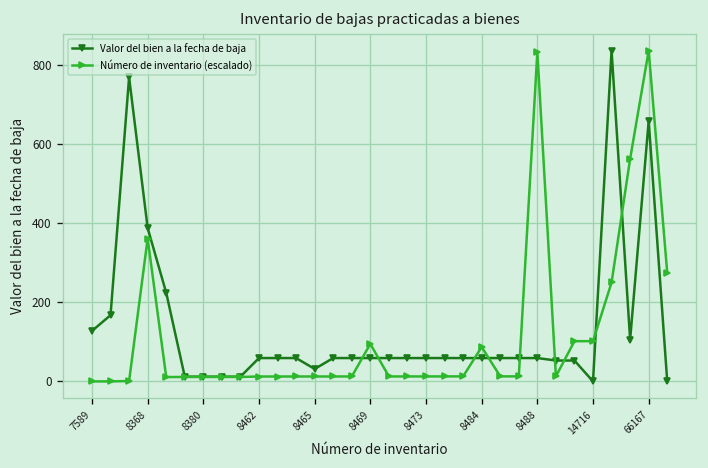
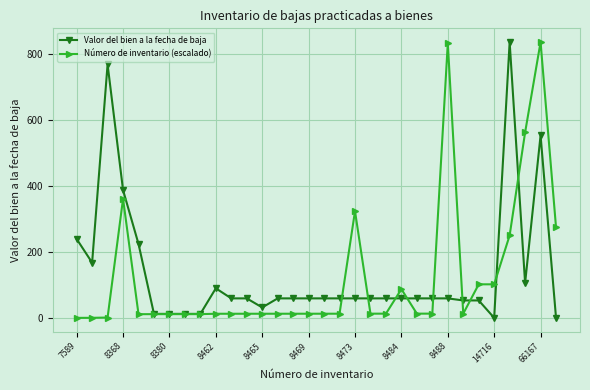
  {
    "Valor del bien a la fecha de baja": {
-     "7589": 130,
+     "7589": 240,
      "8368": 390,
-     "8462": 60,
+     "8462": 90,
      "8465": 30,
      "8469": 60,
      "8473": 60,
      "8484": 60,
      "8488": 60,
      "14716": 0,
-     "66167": 660
+     "66167": 550
    },
    "Número de inventario (escalado)": {
      "7589": 0,
      "8368": 360,
      "8462": 10,
      "8465": 10,
-     "8469": 90,
-     "8473": 10,
+     "8469": 10,
+     "8473": 320,
      "8484": 90,
      "8488": 830,
      "14716": 100,
      "66167": 840
    }
  }
